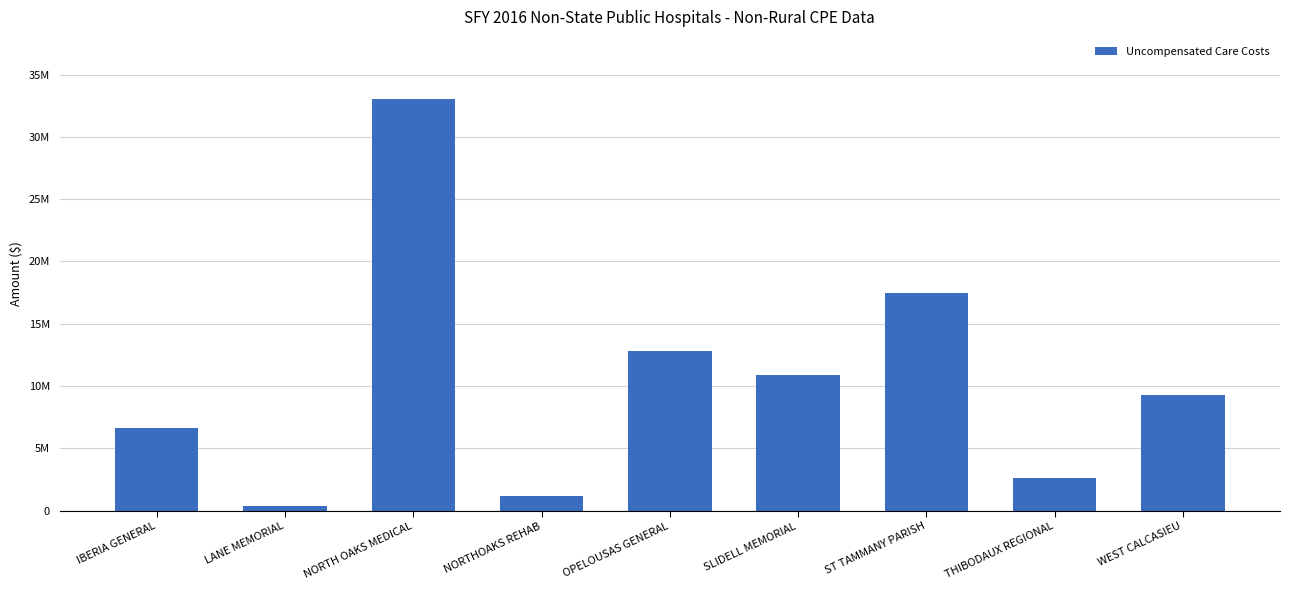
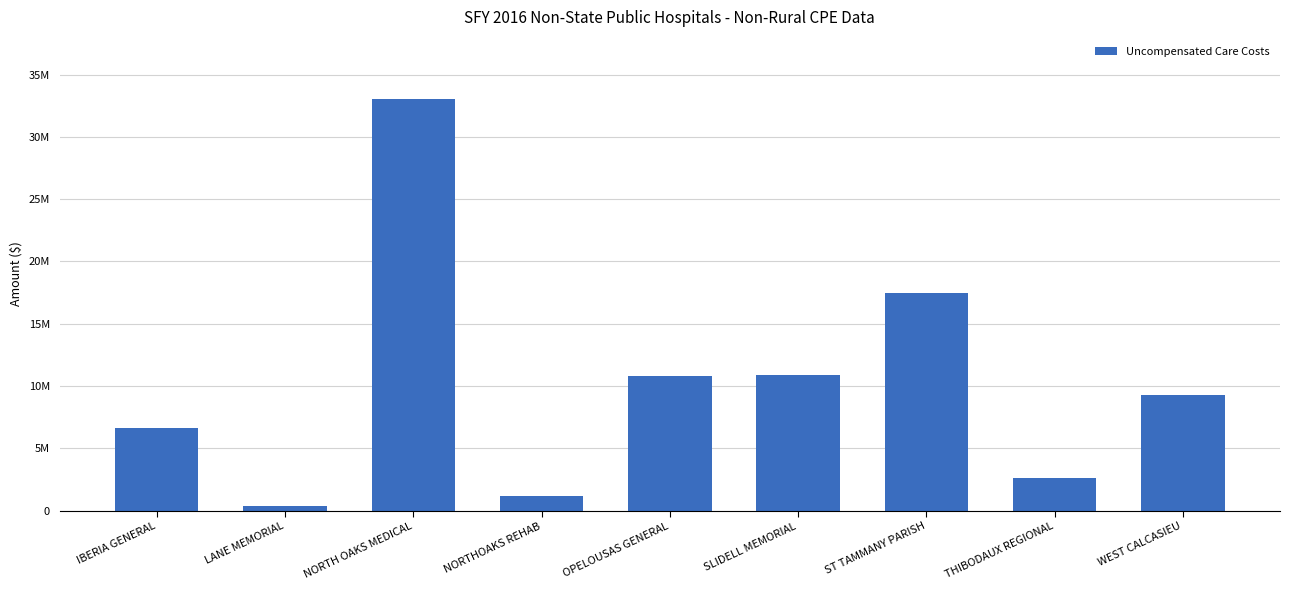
  {
    "IBERIA GENERAL": 6600000,
    "LANE MEMORIAL": 400000,
    "NORTH OAKS MEDICAL": 33100000,
    "NORTHOAKS REHAB": 1100000,
-   "OPELOUSAS GENERAL": 12800000,
+   "OPELOUSAS GENERAL": 10800000,
    "SLIDELL MEMORIAL": 10900000,
    "ST TAMMANY PARISH": 17400000,
    "THIBODAUX REGIONAL": 2600000,
    "WEST CALCASIEU": 9300000
  }
